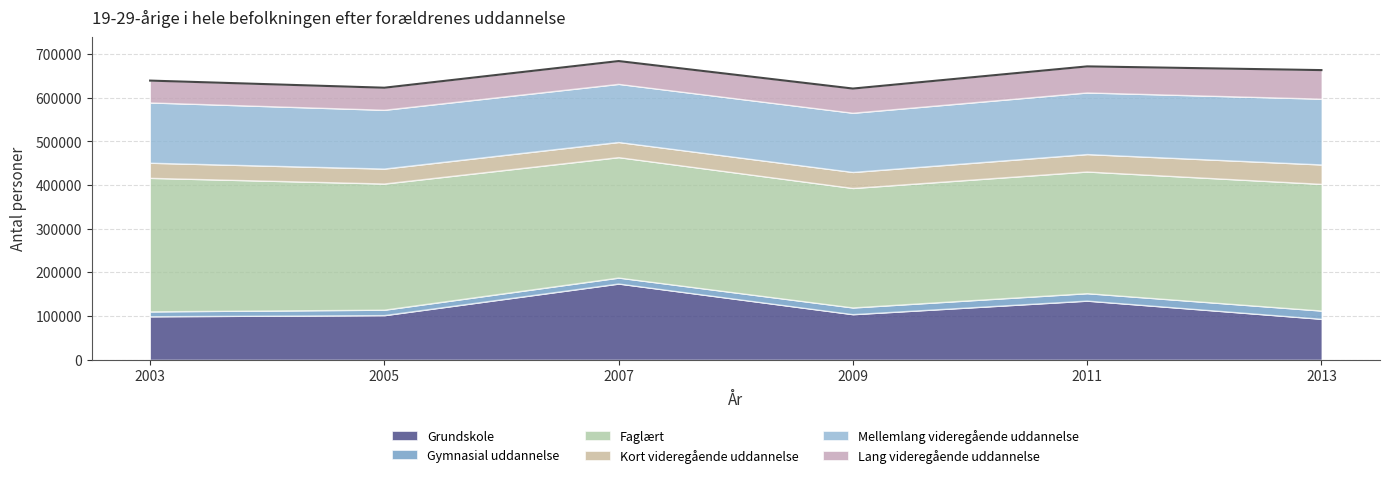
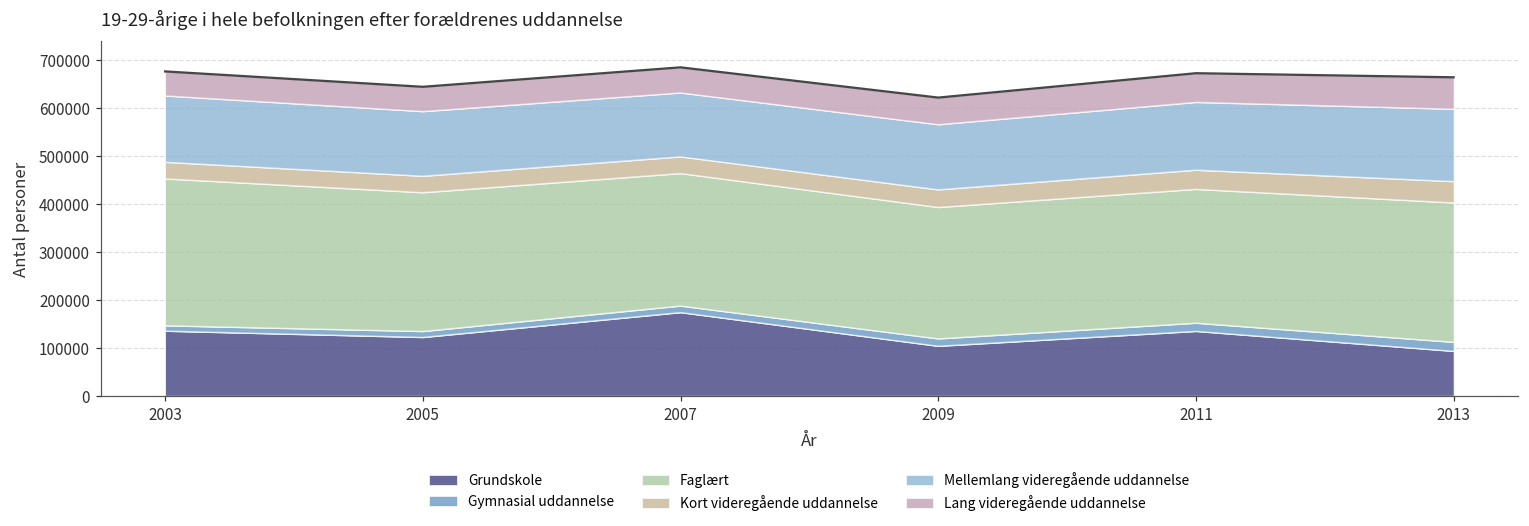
  {
    "Grundskole": {
-     "2003": 100000,
-     "2005": 100000,
+     "2003": 130000,
+     "2005": 120000,
      "2007": 170000,
      "2009": 100000,
      "2011": 130000,
      "2013": 90000
    }
  }
